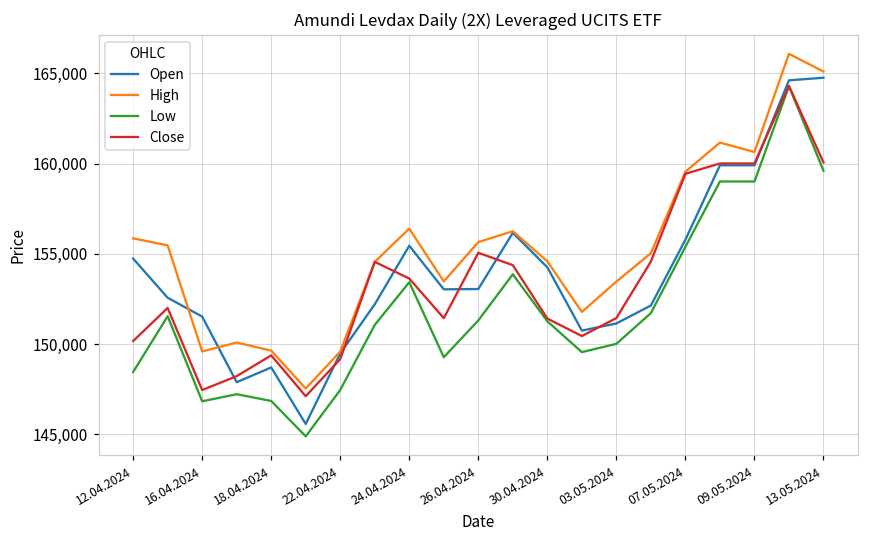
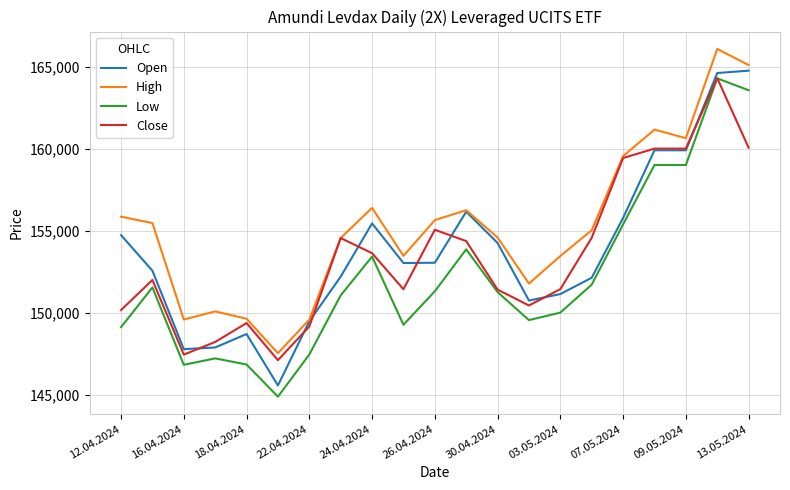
  {
    "Open": {
      "12.04.2024": "154,700",
-     "16.04.2024": "151,500",
+     "16.04.2024": "147,800",
      "18.04.2024": "148,700",
      "24.04.2024": "155,500",
      "26.04.2024": "153,100",
      "30.04.2024": "154,300",
      "03.05.2024": "151,100",
      "07.05.2024": "155,800",
      "13.05.2024": "164,800"
    },
    "High": {
      "12.04.2024": "155,900",
      "16.04.2024": "149,600",
      "18.04.2024": "149,600",
      "24.04.2024": "156,400",
      "26.04.2024": "155,700",
      "30.04.2024": "154,600",
      "03.05.2024": "153,500",
      "09.05.2024": "160,600",
      "13.05.2024": "165,100"
    },
    "Low": {
-     "12.04.2024": "148,500",
+     "12.04.2024": "149,100",
      "16.04.2024": "146,800",
      "18.04.2024": "146,900",
      "22.04.2024": "147,500",
      "24.04.2024": "153,400",
      "26.04.2024": "151,300",
      "03.05.2024": "150,000",
      "07.05.2024": "155,400",
      "09.05.2024": "159,000",
-     "13.05.2024": "159,600"
+     "13.05.2024": "163,600"
    },
    "Close": {
      "12.04.2024": "150,200",
      "16.04.2024": "147,500",
      "18.04.2024": "149,400",
      "22.04.2024": "149,200",
      "24.04.2024": "153,600",
      "26.04.2024": "155,100",
      "03.05.2024": "151,400",
      "13.05.2024": "160,100"
    }
  }
